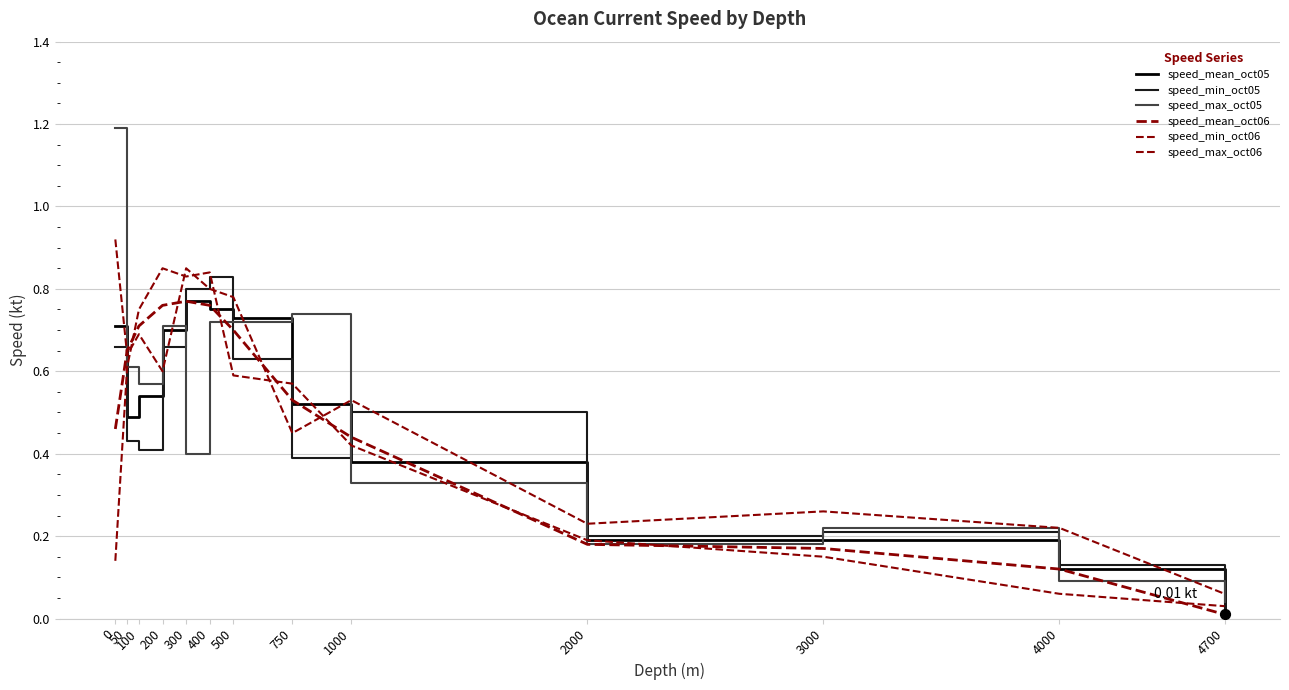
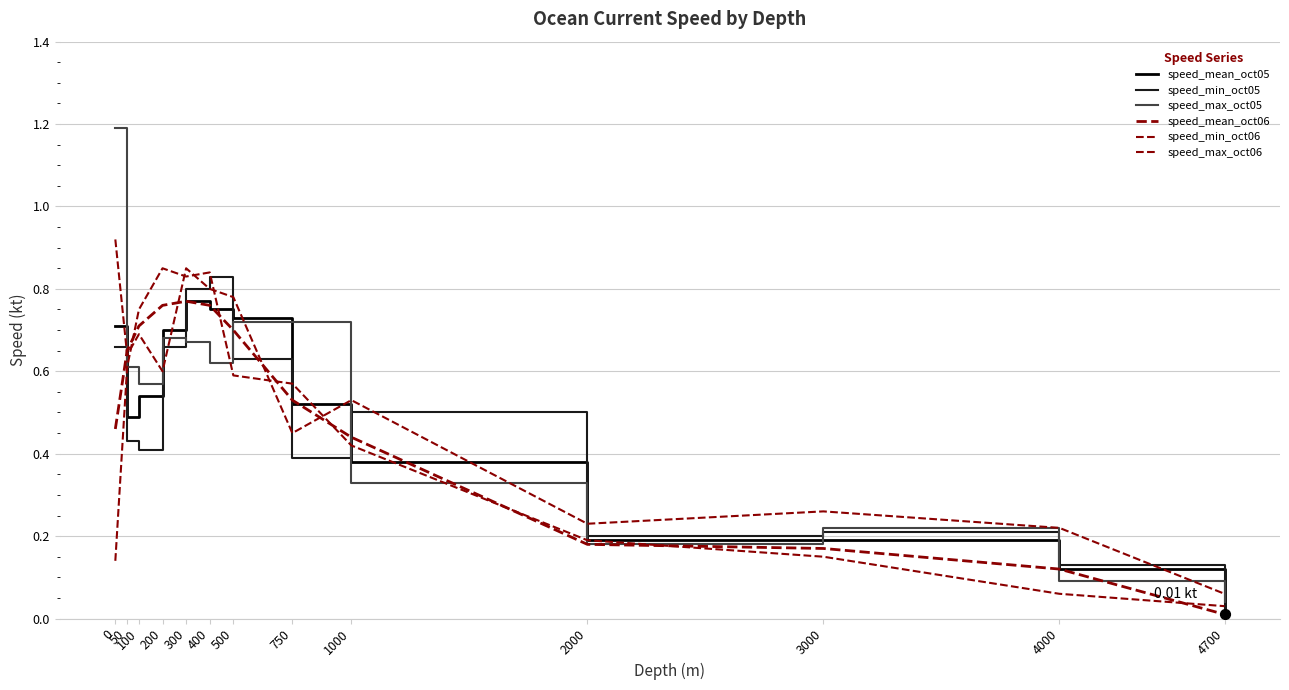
  {
    "speed_max_oct05": {
      "0": 1.19,
      "100": 0.57,
-     "200": 0.71,
-     "300": 0.40,
-     "400": 0.72,
+     "200": 0.68,
+     "300": 0.67,
+     "400": 0.62,
      "500": 0.72,
-     "750": 0.74,
+     "750": 0.72,
      "1000": 0.33,
      "3000": 0.22,
      "4000": 0.09,
      "4700": 0.04
    }
  }
